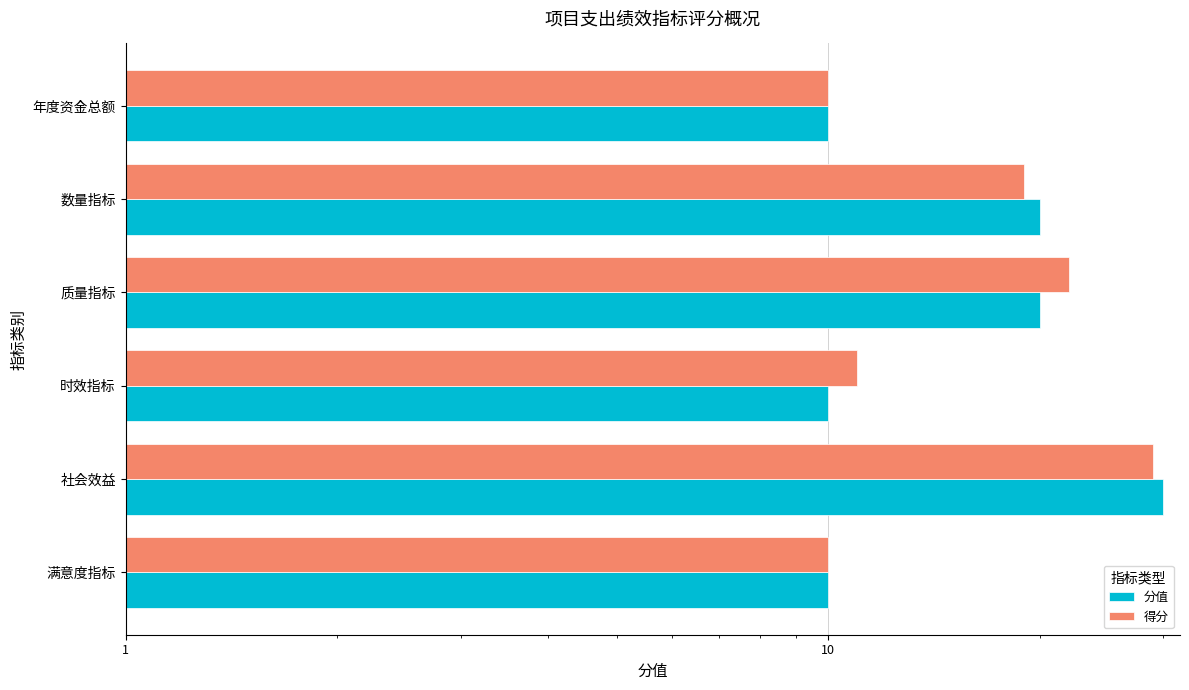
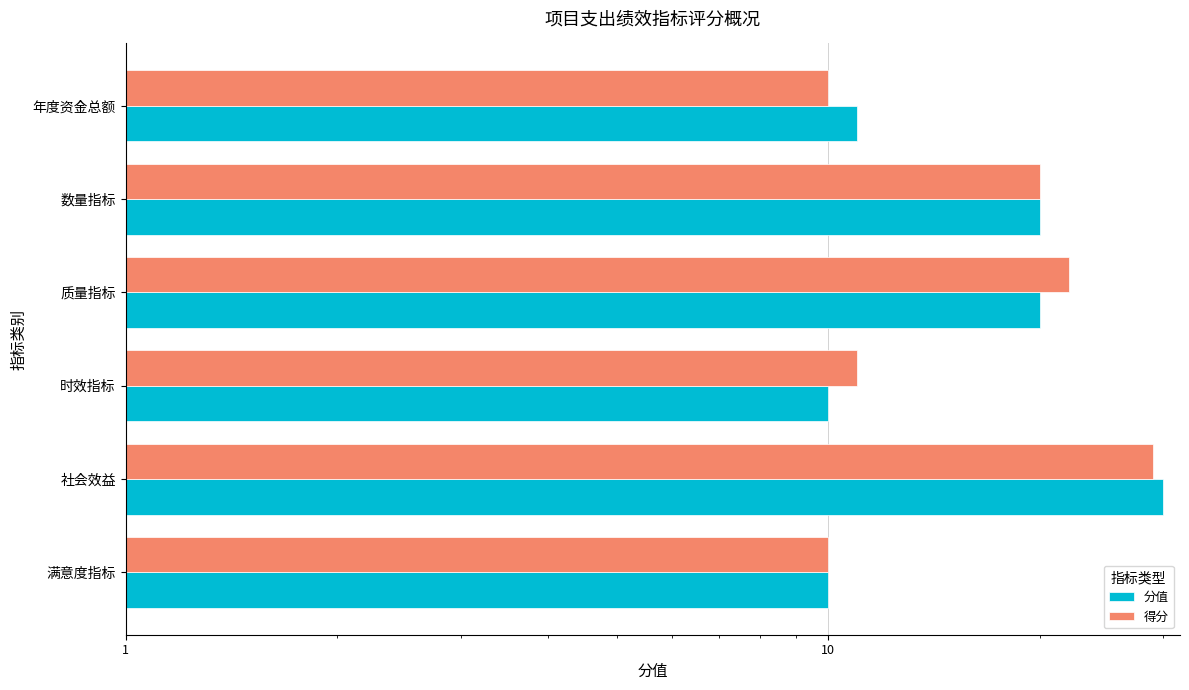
  {
    "分值": {
-     "年度资金总额": 10,
+     "年度资金总额": 11,
      "数量指标": 20,
      "质量指标": 20,
      "时效指标": 10,
      "社会效益": 30,
      "满意度指标": 10
    },
    "得分": {
      "年度资金总额": 10,
-     "数量指标": 19,
+     "数量指标": 20,
      "质量指标": 22,
      "时效指标": 11,
      "社会效益": 29,
      "满意度指标": 10
    }
  }
